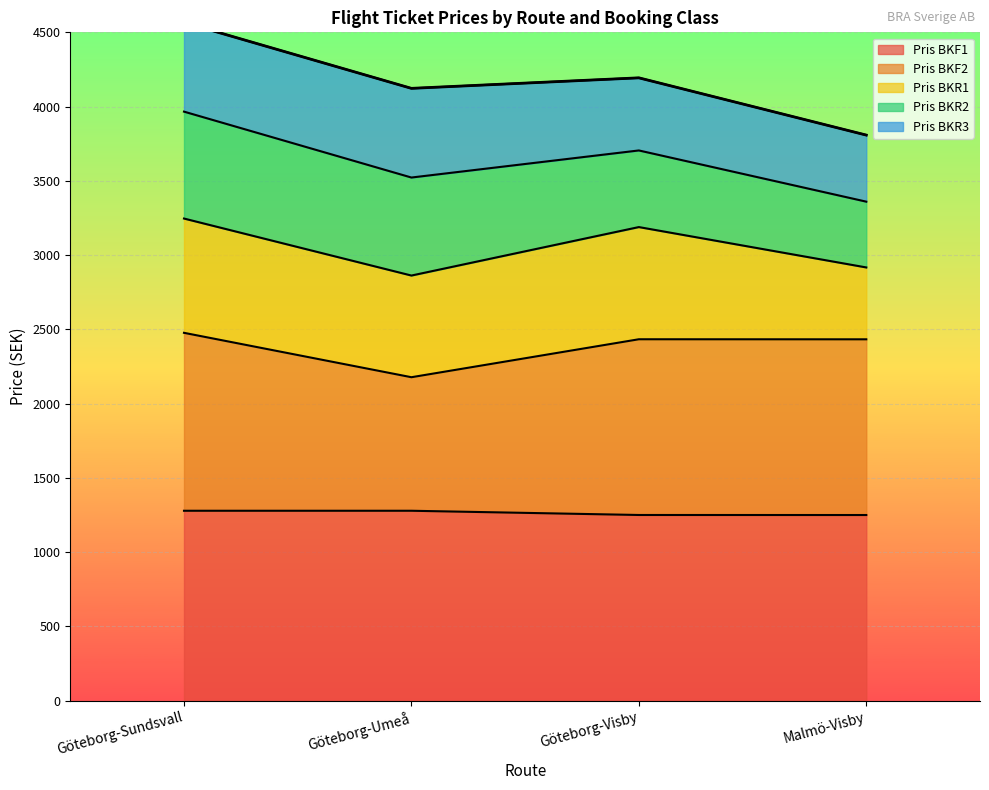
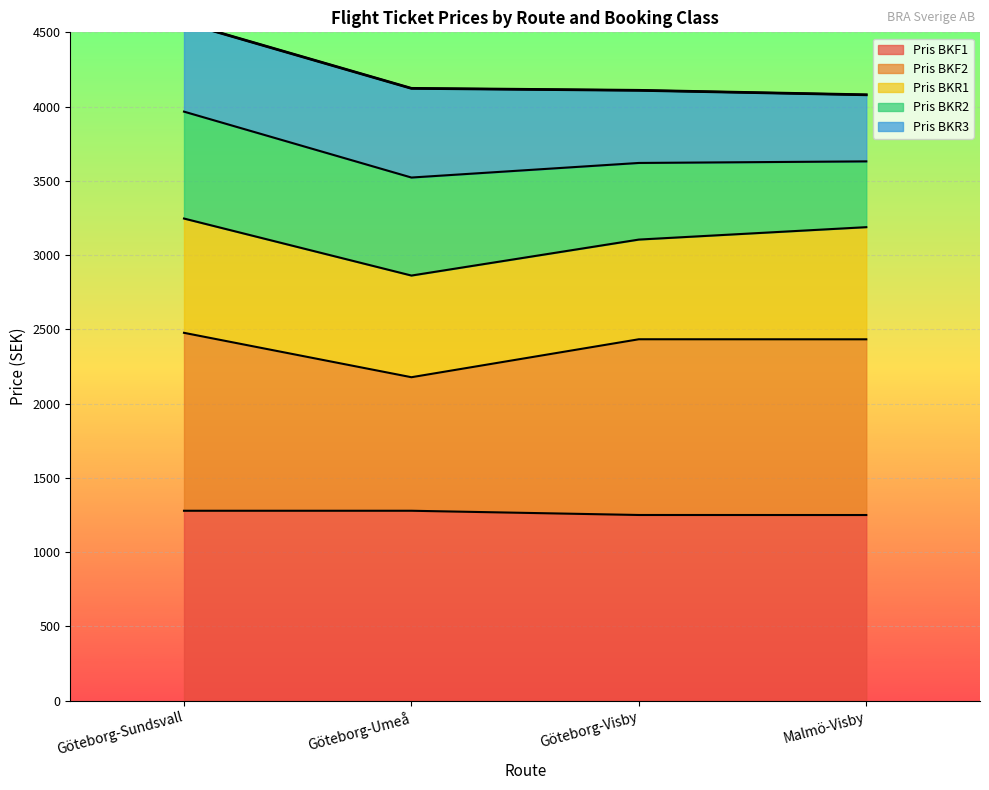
  {
    "Pris BKR1": {
      "Göteborg-Sundsvall": 770,
      "Göteborg-Umeå": 680,
-     "Göteborg-Visby": 760,
-     "Malmö-Visby": 480
+     "Göteborg-Visby": 670,
+     "Malmö-Visby": 760
    },
    "Pris BKR2": {
      "Göteborg-Sundsvall": 720,
      "Göteborg-Umeå": 660,
      "Göteborg-Visby": 520,
      "Malmö-Visby": 440
    },
    "Pris BKR3": {
      "Göteborg-Umeå": 600,
      "Göteborg-Visby": 490,
      "Malmö-Visby": 450
    }
  }
